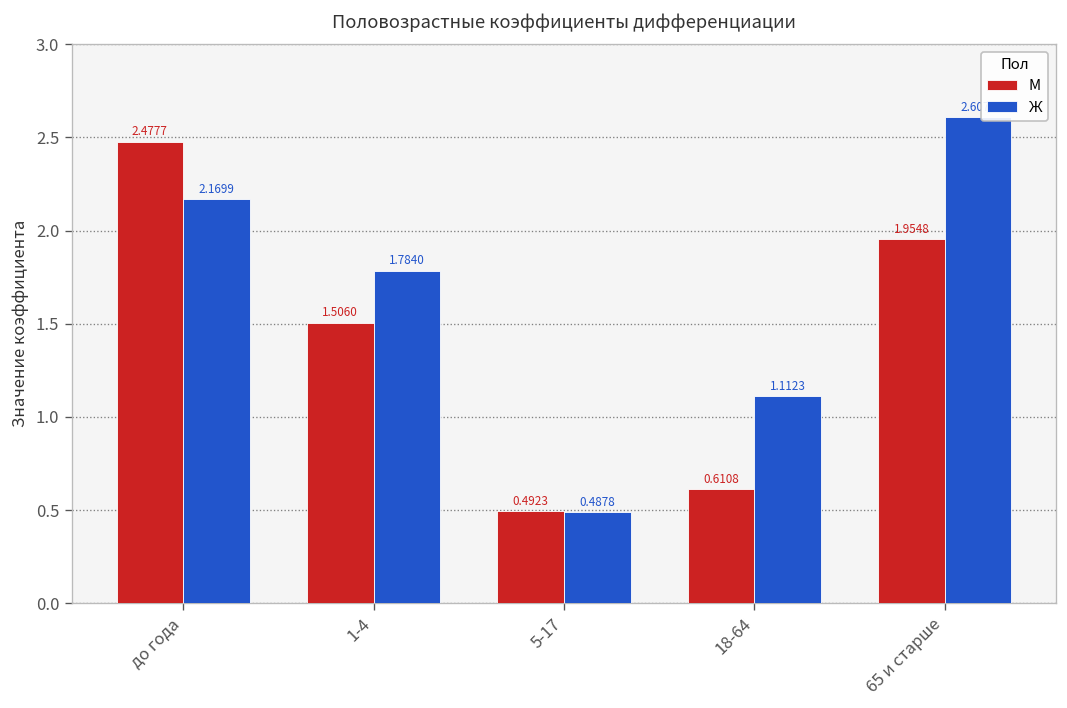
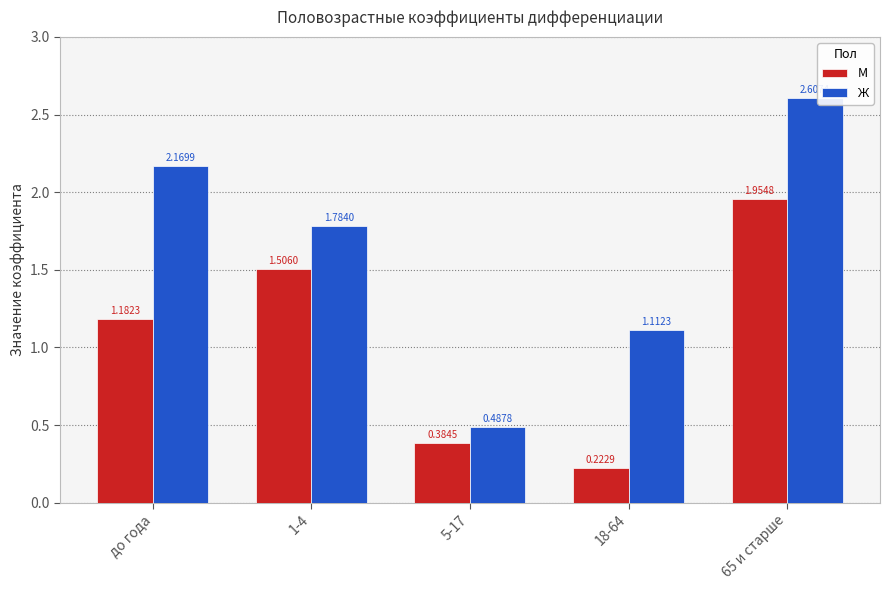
  {
    "М": {
-     "до года": 2.4777,
+     "до года": 1.1823,
      "1-4": 1.5060,
-     "5-17": 0.4923,
-     "18-64": 0.6108,
+     "5-17": 0.3845,
+     "18-64": 0.2229,
      "65 и старше": 1.9548
    },
    "Ж": {
      "до года": 2.1699,
      "1-4": 1.7840,
      "5-17": 0.4878,
      "18-64": 1.1123
    }
  }
